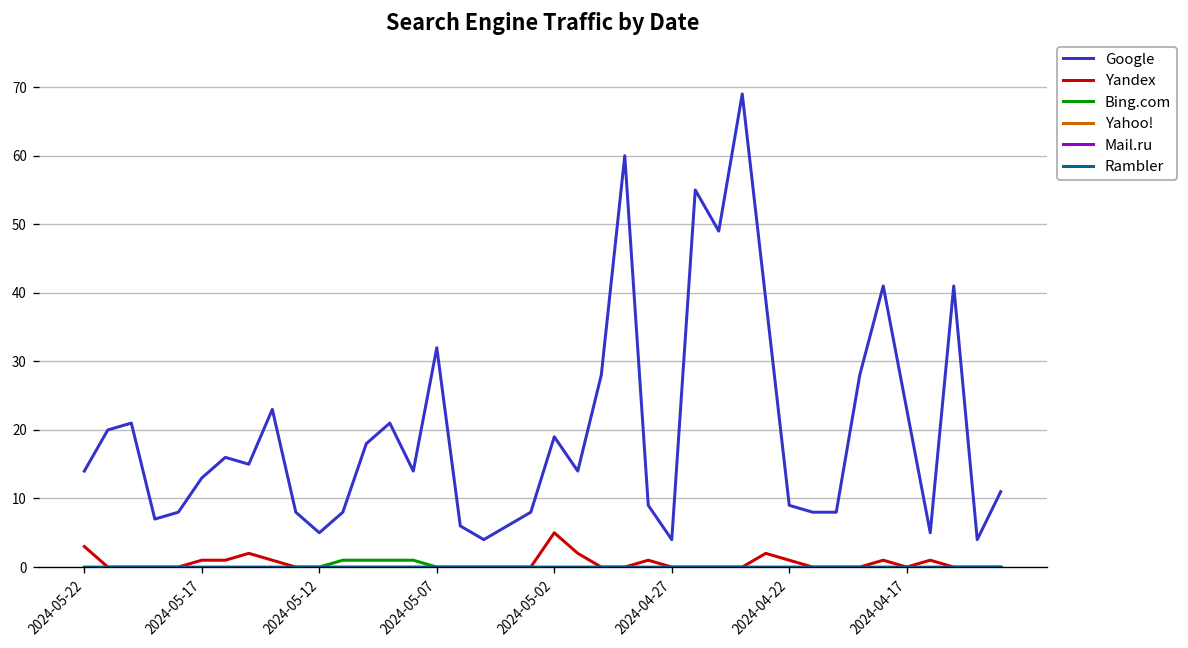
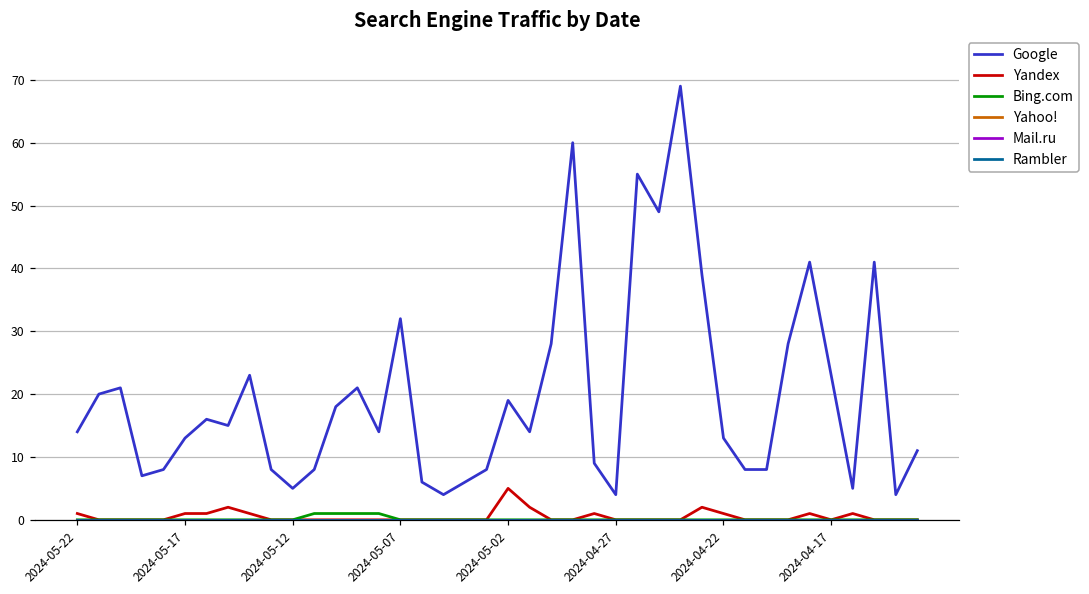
  {
    "Google": {
      "2024-05-22": 14,
      "2024-05-17": 13,
      "2024-05-12": 5,
      "2024-05-07": 32,
      "2024-05-02": 19,
      "2024-04-27": 4,
-     "2024-04-22": 9,
+     "2024-04-22": 13,
      "2024-04-17": 23
    },
    "Yandex": {
-     "2024-05-22": 3,
+     "2024-05-22": 1,
      "2024-05-17": 1,
      "2024-05-02": 5,
      "2024-04-22": 1
    }
  }
